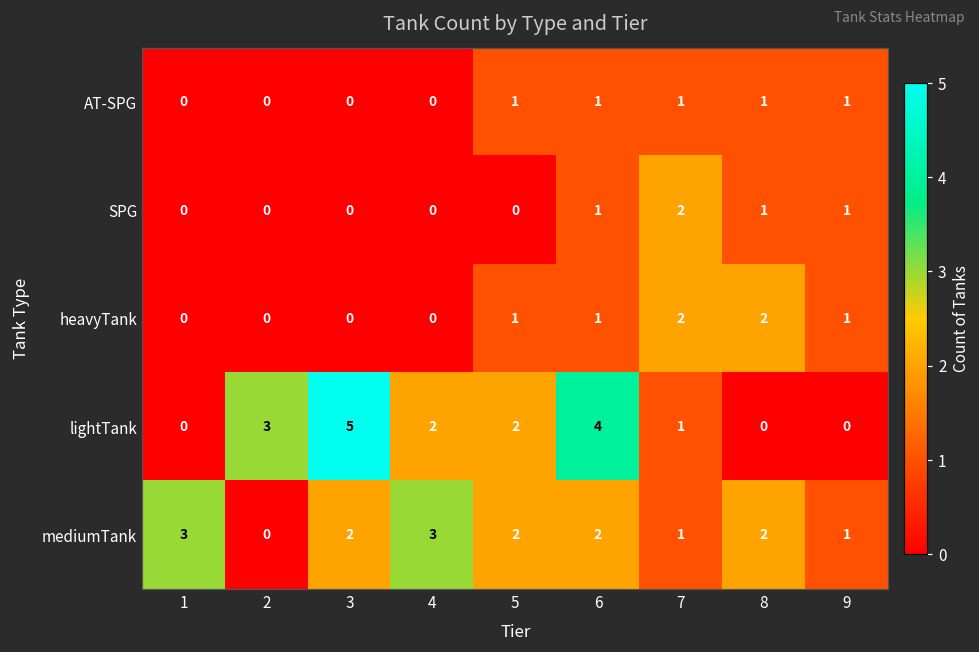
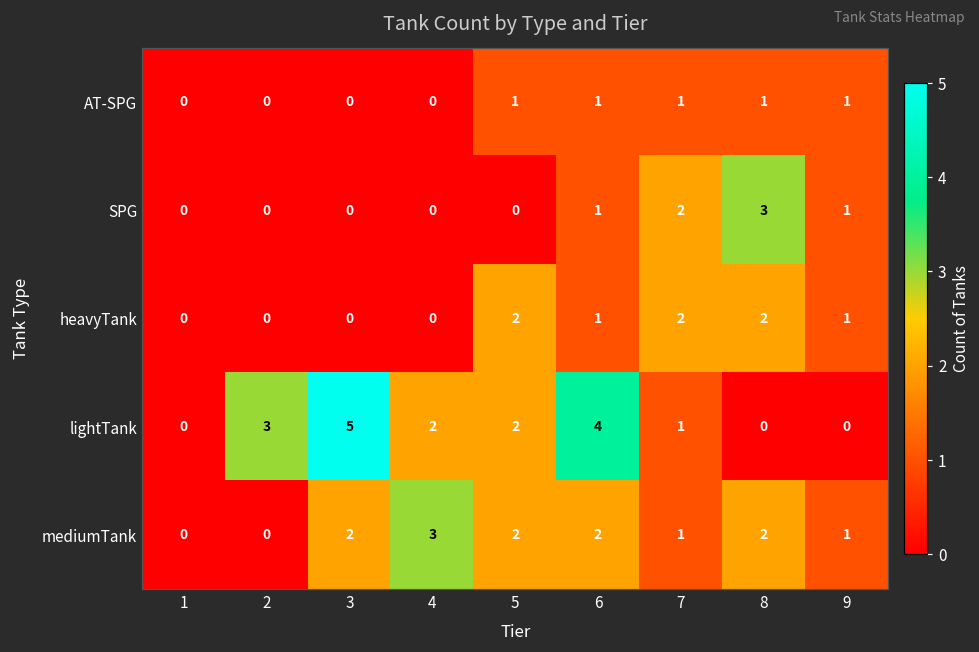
  {
    "AT-SPG": {
      "1": 0,
      "2": 0,
      "3": 0,
      "4": 0,
      "5": 1,
      "6": 1,
      "7": 1,
      "8": 1,
      "9": 1
    },
    "SPG": {
      "1": 0,
      "2": 0,
      "3": 0,
      "4": 0,
      "5": 0,
      "6": 1,
      "7": 2,
-     "8": 1,
+     "8": 3,
      "9": 1
    },
    "heavyTank": {
      "1": 0,
      "2": 0,
      "3": 0,
      "4": 0,
-     "5": 1,
+     "5": 2,
      "6": 1,
      "7": 2,
      "8": 2,
      "9": 1
    },
    "lightTank": {
      "1": 0,
      "2": 3,
      "3": 5,
      "4": 2,
      "5": 2,
      "6": 4,
      "7": 1,
      "8": 0,
      "9": 0
    },
    "mediumTank": {
-     "1": 3,
+     "1": 0,
      "2": 0,
      "3": 2,
      "4": 3,
      "5": 2,
      "6": 2,
      "7": 1,
      "8": 2,
      "9": 1
    }
  }
